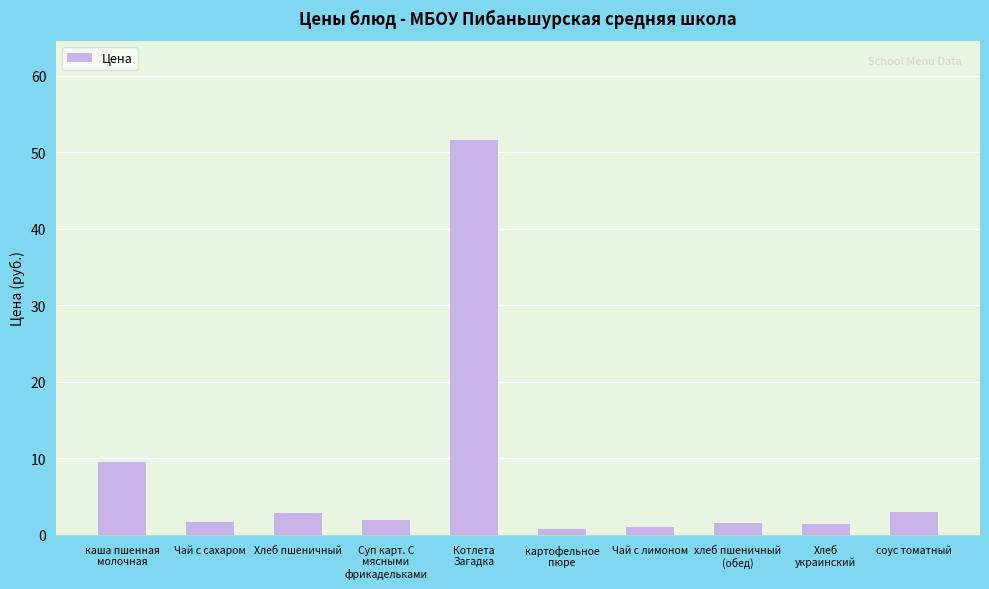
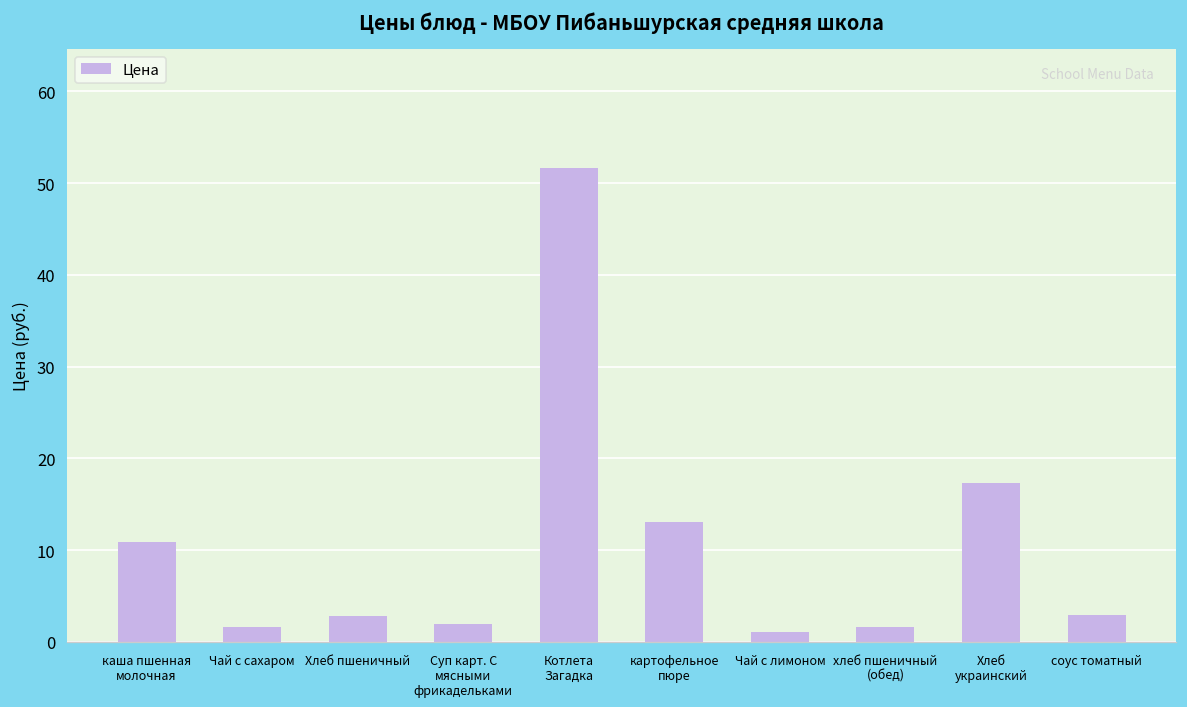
  {
-   "каша пшенная молочная": 10,
+   "каша пшенная молочная": 11,
    "Чай с сахаром": 2,
    "Хлеб пшеничный": 3,
    "Суп карт. С мясными фрикадельками": 2,
    "Котлета Загадка": 52,
-   "картофельное пюре": 1,
+   "картофельное пюре": 13,
    "Чай с лимоном": 1,
    "хлеб пшеничный (обед)": 2,
-   "Хлеб украинский": 1,
+   "Хлеб украинский": 17,
    "соус томатный": 3
  }
